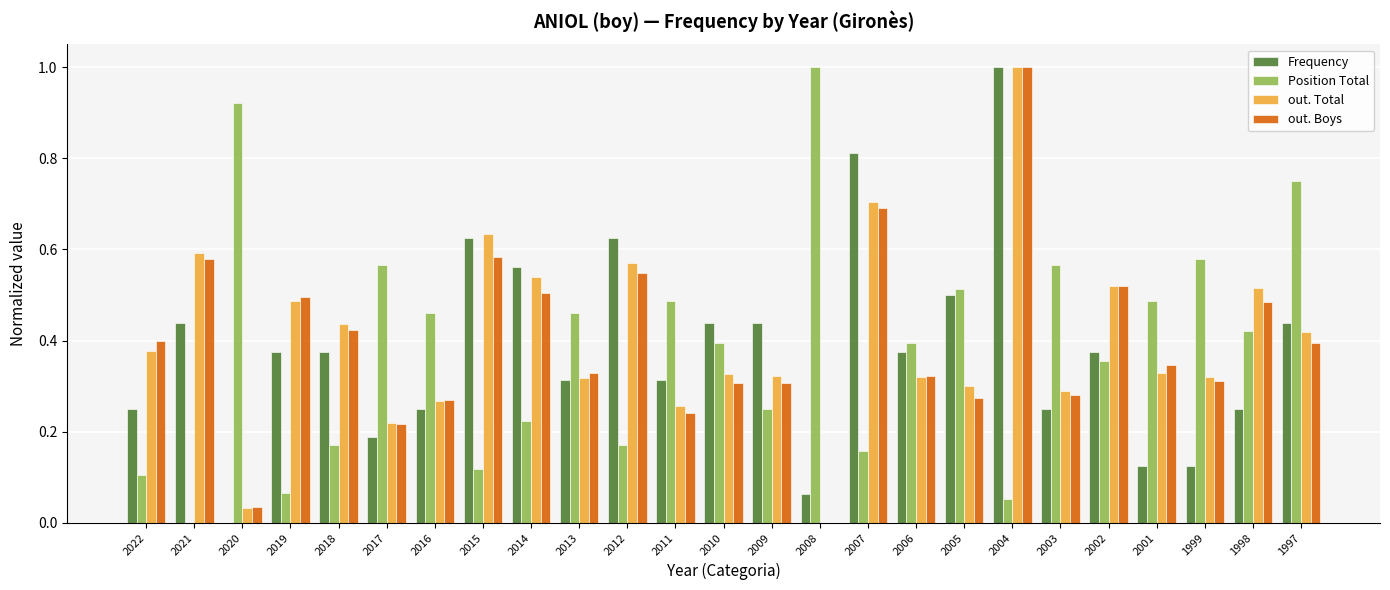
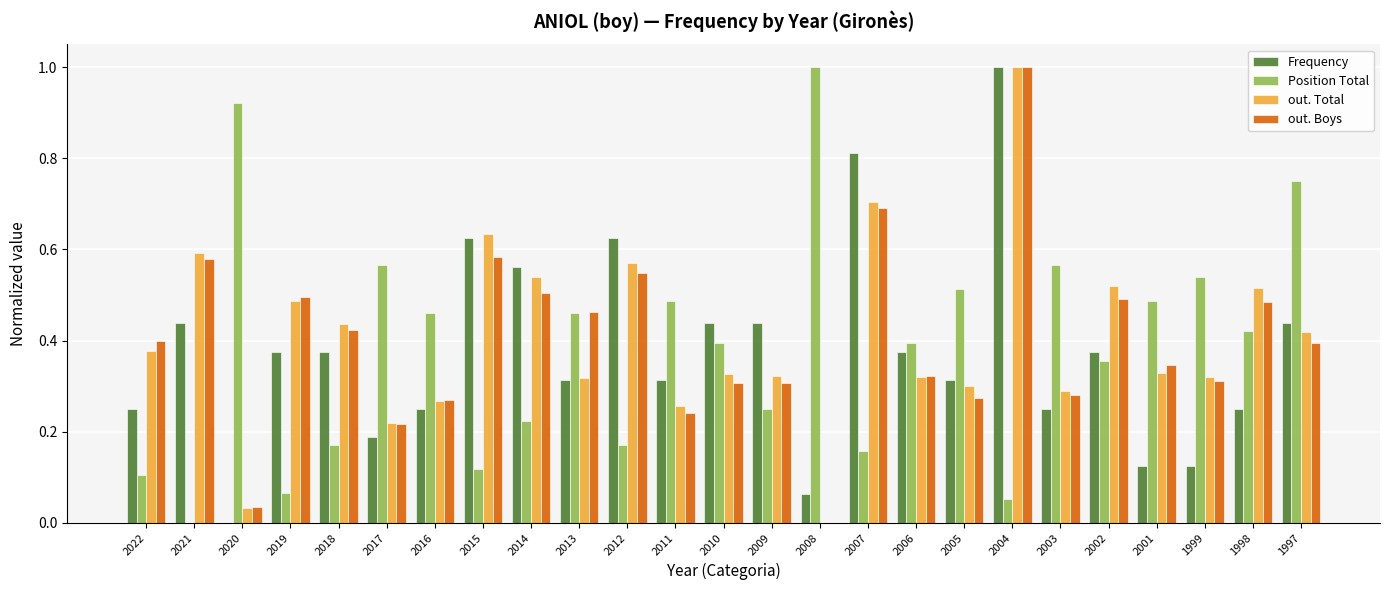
  {
    "Frequency": {
      "2022": 0.25,
      "2021": 0.44,
      "2020": 0.00,
      "2019": 0.38,
      "2018": 0.38,
      "2017": 0.19,
      "2016": 0.25,
      "2015": 0.63,
      "2014": 0.56,
      "2013": 0.31,
      "2012": 0.63,
      "2011": 0.31,
      "2010": 0.44,
      "2009": 0.44,
      "2008": 0.06,
      "2007": 0.81,
      "2006": 0.38,
-     "2005": 0.50,
+     "2005": 0.31,
      "2004": 1.00,
      "2003": 0.25,
      "2002": 0.38,
      "2001": 0.13,
      "1999": 0.13,
      "1998": 0.25,
      "1997": 0.44
    },
    "Position Total": {
      "2022": 0.11,
      "2021": 0.00,
      "2020": 0.92,
      "2019": 0.07,
      "2018": 0.17,
      "2017": 0.57,
      "2016": 0.46,
      "2015": 0.12,
      "2014": 0.22,
      "2013": 0.46,
      "2012": 0.17,
      "2011": 0.49,
      "2010": 0.39,
      "2009": 0.25,
      "2008": 1.00,
      "2007": 0.16,
      "2006": 0.39,
      "2005": 0.51,
      "2004": 0.05,
      "2003": 0.57,
      "2002": 0.36,
      "2001": 0.49,
-     "1999": 0.58,
+     "1999": 0.54,
      "1998": 0.42,
      "1997": 0.75
    },
    "out. Total": {
      "2022": 0.38,
      "2021": 0.59,
      "2020": 0.03,
      "2019": 0.49,
      "2018": 0.44,
      "2017": 0.22,
      "2016": 0.27,
      "2015": 0.63,
      "2014": 0.54,
      "2013": 0.32,
      "2012": 0.57,
      "2011": 0.26,
      "2010": 0.33,
      "2009": 0.32,
      "2008": 0.00,
      "2007": 0.70,
      "2006": 0.32,
      "2005": 0.30,
      "2004": 1.00,
      "2003": 0.29,
      "2002": 0.52,
      "2001": 0.33,
      "1999": 0.32,
      "1998": 0.51,
      "1997": 0.42
    },
    "out. Boys": {
      "2022": 0.40,
      "2021": 0.58,
      "2020": 0.03,
      "2019": 0.50,
      "2018": 0.42,
      "2017": 0.22,
      "2016": 0.27,
      "2015": 0.58,
      "2014": 0.50,
-     "2013": 0.33,
+     "2013": 0.46,
      "2012": 0.55,
      "2011": 0.24,
      "2010": 0.31,
      "2009": 0.31,
      "2008": 0.00,
      "2007": 0.69,
      "2006": 0.32,
      "2005": 0.27,
      "2004": 1.00,
      "2003": 0.28,
-     "2002": 0.52,
+     "2002": 0.49,
      "2001": 0.35,
      "1999": 0.31,
      "1998": 0.48,
      "1997": 0.39
    }
  }
